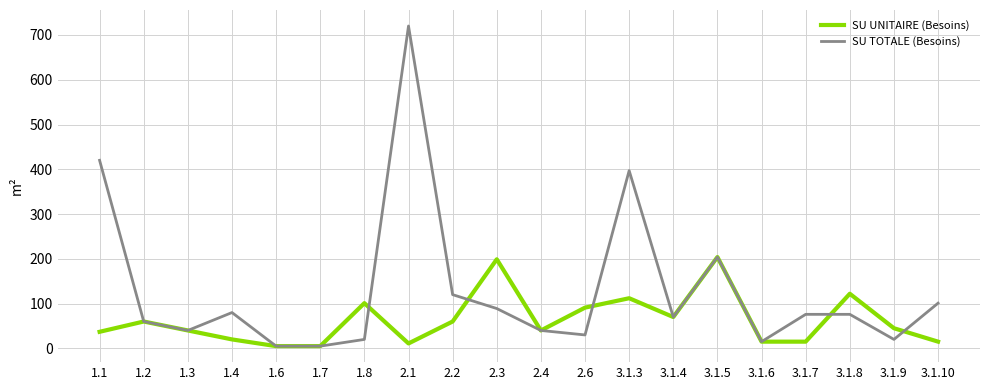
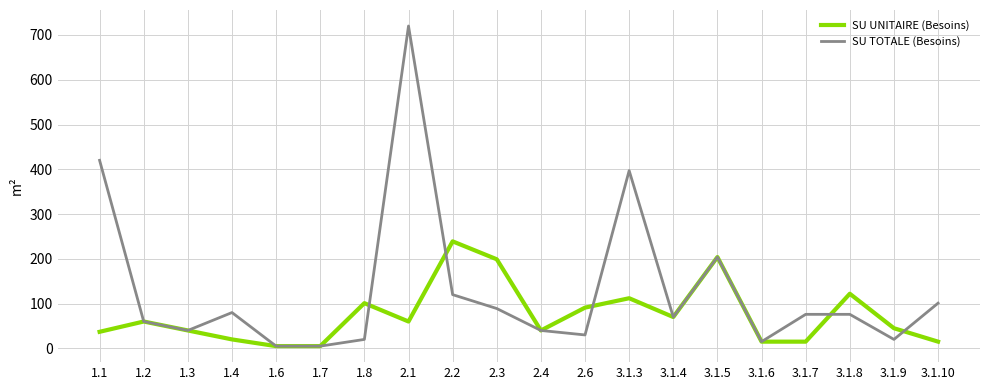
  {
    "SU UNITAIRE (Besoins)": {
      "1.1": 40,
      "1.4": 20,
      "1.8": 100,
-     "2.1": 10,
-     "2.2": 60,
+     "2.1": 60,
+     "2.2": 240,
      "2.3": 200,
      "2.6": 90,
      "3.1.3": 110,
      "3.1.7": 20,
      "3.1.8": 120,
      "3.1.9": 50,
      "3.1.10": 20
    },
    "SU TOTALE (Besoins)": {
      "1.1": 420,
      "1.4": 80,
      "1.8": 20,
      "2.1": 720,
      "2.2": 120,
      "2.3": 90,
      "2.6": 30,
      "3.1.3": 400,
      "3.1.7": 80,
      "3.1.8": 80,
      "3.1.9": 20,
      "3.1.10": 100
    }
  }
